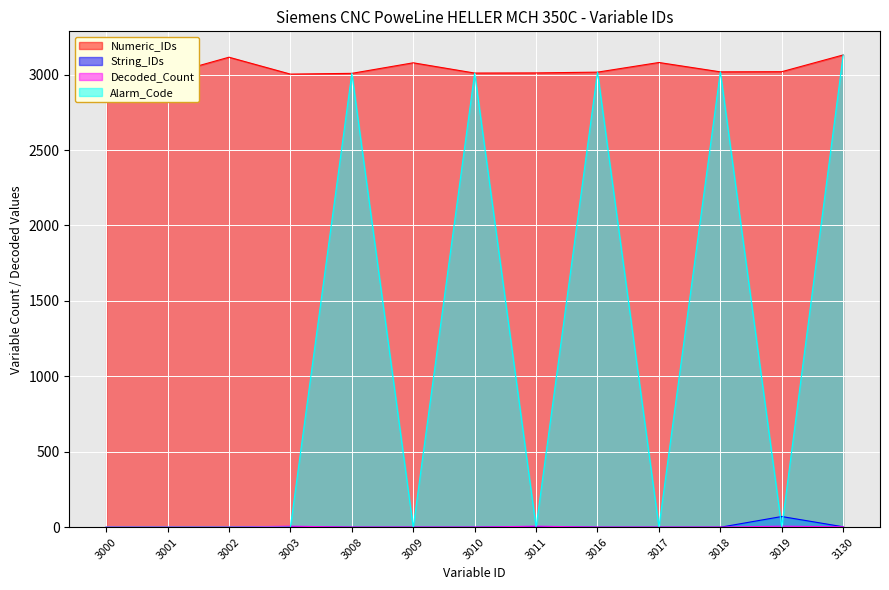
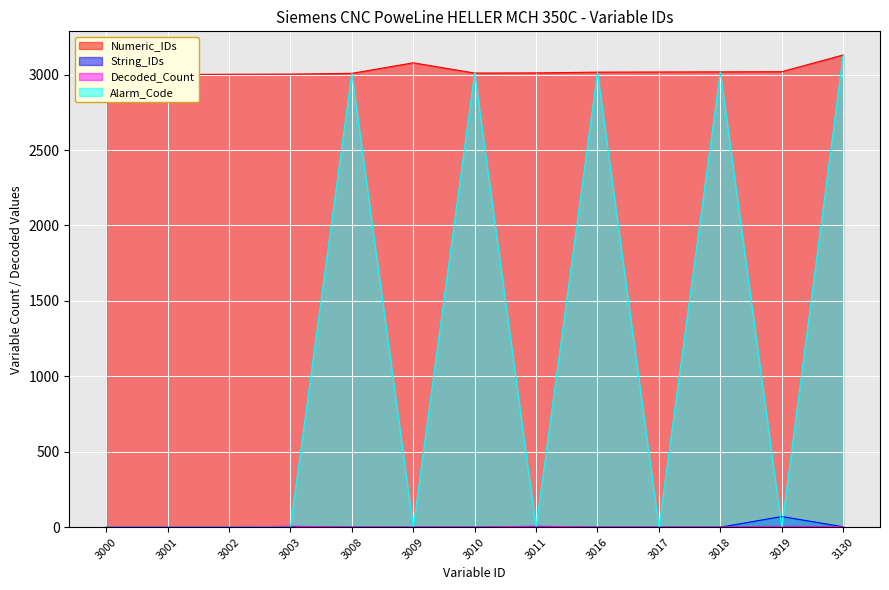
  {
    "Numeric_IDs": {
-     "3002": 3120,
+     "3002": 3000,
      "3003": 3000,
      "3009": 3080,
      "3011": 3010,
-     "3017": 3080,
+     "3017": 3020,
      "3019": 3020
    },
    "String_IDs": {
      "3019": 70
    }
  }
